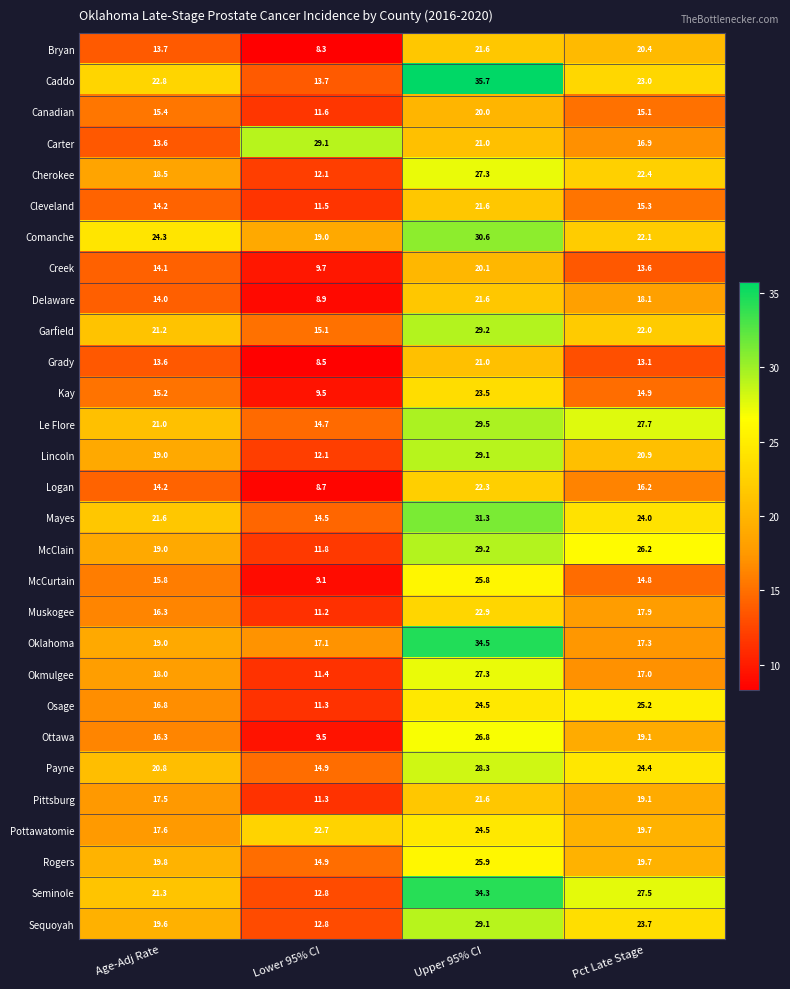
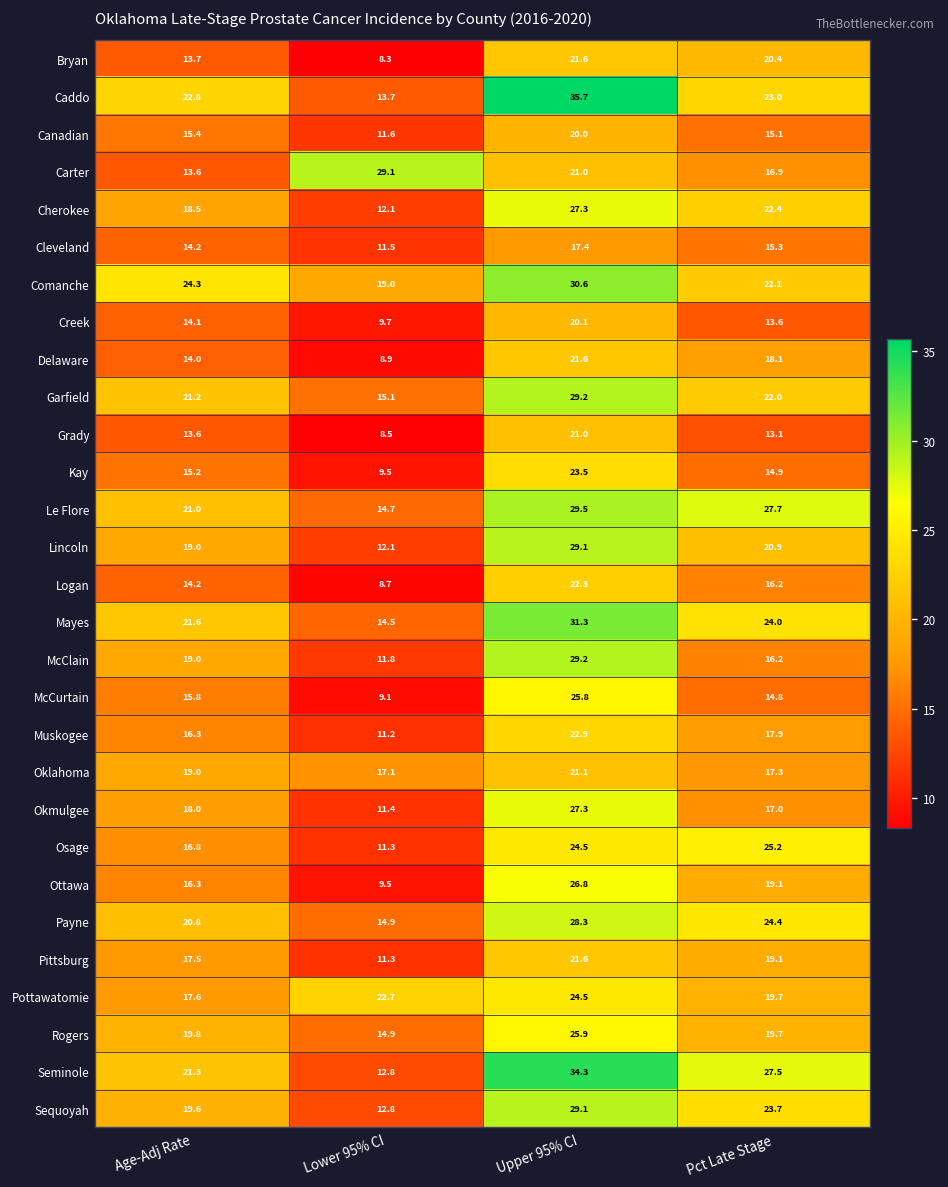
  {
    "Bryan": {
      "Age-Adj Rate": 13.7,
      "Lower 95% CI": 8.3,
      "Upper 95% CI": 21.6,
      "Pct Late Stage": 20.4
    },
    "Caddo": {
      "Age-Adj Rate": 22.8,
      "Lower 95% CI": 13.7,
      "Upper 95% CI": 35.7,
      "Pct Late Stage": 23.0
    },
    "Canadian": {
      "Age-Adj Rate": 15.4,
      "Lower 95% CI": 11.6,
      "Upper 95% CI": 20.0,
      "Pct Late Stage": 15.1
    },
    "Carter": {
      "Age-Adj Rate": 13.6,
      "Lower 95% CI": 29.1,
      "Upper 95% CI": 21.0,
      "Pct Late Stage": 16.9
    },
    "Cherokee": {
      "Age-Adj Rate": 18.5,
      "Lower 95% CI": 12.1,
      "Upper 95% CI": 27.3,
      "Pct Late Stage": 22.4
    },
    "Cleveland": {
      "Age-Adj Rate": 14.2,
      "Lower 95% CI": 11.5,
-     "Upper 95% CI": 21.6,
+     "Upper 95% CI": 17.4,
      "Pct Late Stage": 15.3
    },
    "Comanche": {
      "Age-Adj Rate": 24.3,
      "Lower 95% CI": 19.0,
      "Upper 95% CI": 30.6,
      "Pct Late Stage": 22.1
    },
    "Creek": {
      "Age-Adj Rate": 14.1,
      "Lower 95% CI": 9.7,
      "Upper 95% CI": 20.1,
      "Pct Late Stage": 13.6
    },
    "Delaware": {
      "Age-Adj Rate": 14.0,
      "Lower 95% CI": 8.9,
      "Upper 95% CI": 21.6,
      "Pct Late Stage": 18.1
    },
    "Garfield": {
      "Age-Adj Rate": 21.2,
      "Lower 95% CI": 15.1,
      "Upper 95% CI": 29.2,
      "Pct Late Stage": 22.0
    },
    "Grady": {
      "Age-Adj Rate": 13.6,
      "Lower 95% CI": 8.5,
      "Upper 95% CI": 21.0,
      "Pct Late Stage": 13.1
    },
    "Kay": {
      "Age-Adj Rate": 15.2,
      "Lower 95% CI": 9.5,
      "Upper 95% CI": 23.5,
      "Pct Late Stage": 14.9
    },
    "Le Flore": {
      "Age-Adj Rate": 21.0,
      "Lower 95% CI": 14.7,
      "Upper 95% CI": 29.5,
      "Pct Late Stage": 27.7
    },
    "Lincoln": {
      "Age-Adj Rate": 19.0,
      "Lower 95% CI": 12.1,
      "Upper 95% CI": 29.1,
      "Pct Late Stage": 20.9
    },
    "Logan": {
      "Age-Adj Rate": 14.2,
      "Lower 95% CI": 8.7,
      "Upper 95% CI": 22.3,
      "Pct Late Stage": 16.2
    },
    "Mayes": {
      "Age-Adj Rate": 21.6,
      "Lower 95% CI": 14.5,
      "Upper 95% CI": 31.3,
      "Pct Late Stage": 24.0
    },
    "McClain": {
      "Age-Adj Rate": 19.0,
      "Lower 95% CI": 11.8,
      "Upper 95% CI": 29.2,
-     "Pct Late Stage": 26.2
+     "Pct Late Stage": 16.2
    },
    "McCurtain": {
      "Age-Adj Rate": 15.8,
      "Lower 95% CI": 9.1,
      "Upper 95% CI": 25.8,
      "Pct Late Stage": 14.8
    },
    "Muskogee": {
      "Age-Adj Rate": 16.3,
      "Lower 95% CI": 11.2,
      "Upper 95% CI": 22.9,
      "Pct Late Stage": 17.9
    },
    "Oklahoma": {
      "Age-Adj Rate": 19.0,
      "Lower 95% CI": 17.1,
-     "Upper 95% CI": 34.5,
+     "Upper 95% CI": 21.1,
      "Pct Late Stage": 17.3
    },
    "Okmulgee": {
      "Age-Adj Rate": 18.0,
      "Lower 95% CI": 11.4,
      "Upper 95% CI": 27.3,
      "Pct Late Stage": 17.0
    },
    "Osage": {
      "Age-Adj Rate": 16.8,
      "Lower 95% CI": 11.3,
      "Upper 95% CI": 24.5,
      "Pct Late Stage": 25.2
    },
    "Ottawa": {
      "Age-Adj Rate": 16.3,
      "Lower 95% CI": 9.5,
      "Upper 95% CI": 26.8,
      "Pct Late Stage": 19.1
    },
    "Payne": {
      "Age-Adj Rate": 20.8,
      "Lower 95% CI": 14.9,
      "Upper 95% CI": 28.3,
      "Pct Late Stage": 24.4
    },
    "Pittsburg": {
      "Age-Adj Rate": 17.5,
      "Lower 95% CI": 11.3,
      "Upper 95% CI": 21.6,
      "Pct Late Stage": 19.1
    },
    "Pottawatomie": {
      "Age-Adj Rate": 17.6,
      "Lower 95% CI": 22.7,
      "Upper 95% CI": 24.5,
      "Pct Late Stage": 19.7
    },
    "Rogers": {
      "Age-Adj Rate": 19.8,
      "Lower 95% CI": 14.9,
      "Upper 95% CI": 25.9,
      "Pct Late Stage": 19.7
    },
    "Seminole": {
      "Age-Adj Rate": 21.3,
      "Lower 95% CI": 12.8,
      "Upper 95% CI": 34.3,
      "Pct Late Stage": 27.5
    },
    "Sequoyah": {
      "Age-Adj Rate": 19.6,
      "Lower 95% CI": 12.8,
      "Upper 95% CI": 29.1,
      "Pct Late Stage": 23.7
    }
  }
